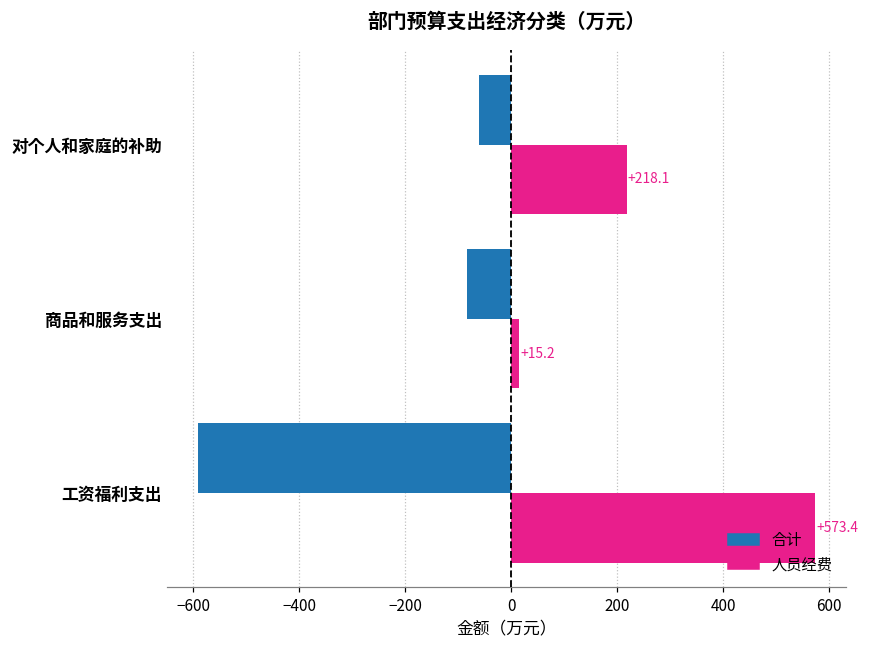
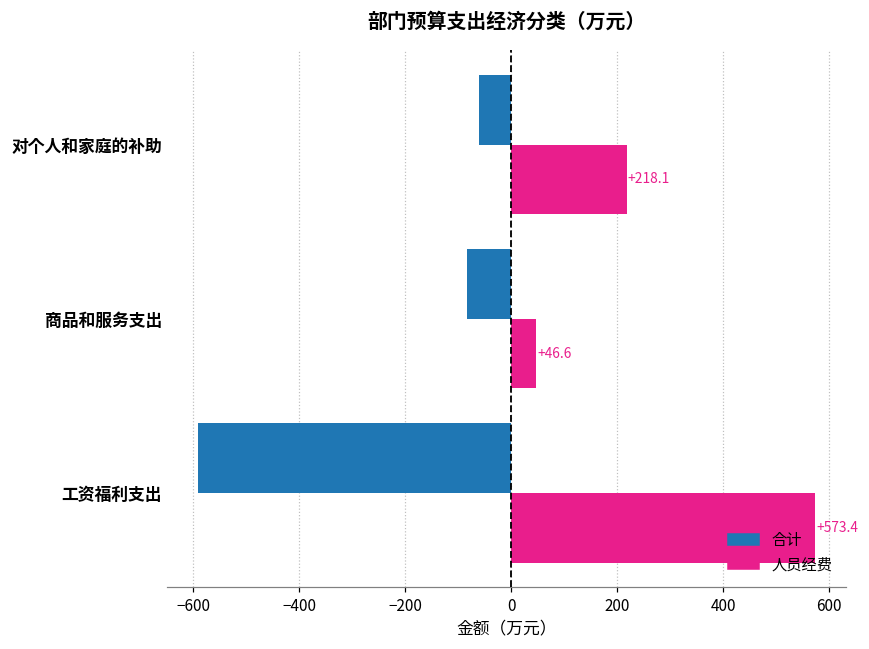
  {
    "合计": {
      "对个人和家庭的补助": "-60",
      "商品和服务支出": "-80",
      "工资福利支出": "-590"
    },
    "人员经费": {
      "对个人和家庭的补助": "+218.1",
-     "商品和服务支出": "+15.2",
+     "商品和服务支出": "+46.6",
      "工资福利支出": "+573.4"
    }
  }
